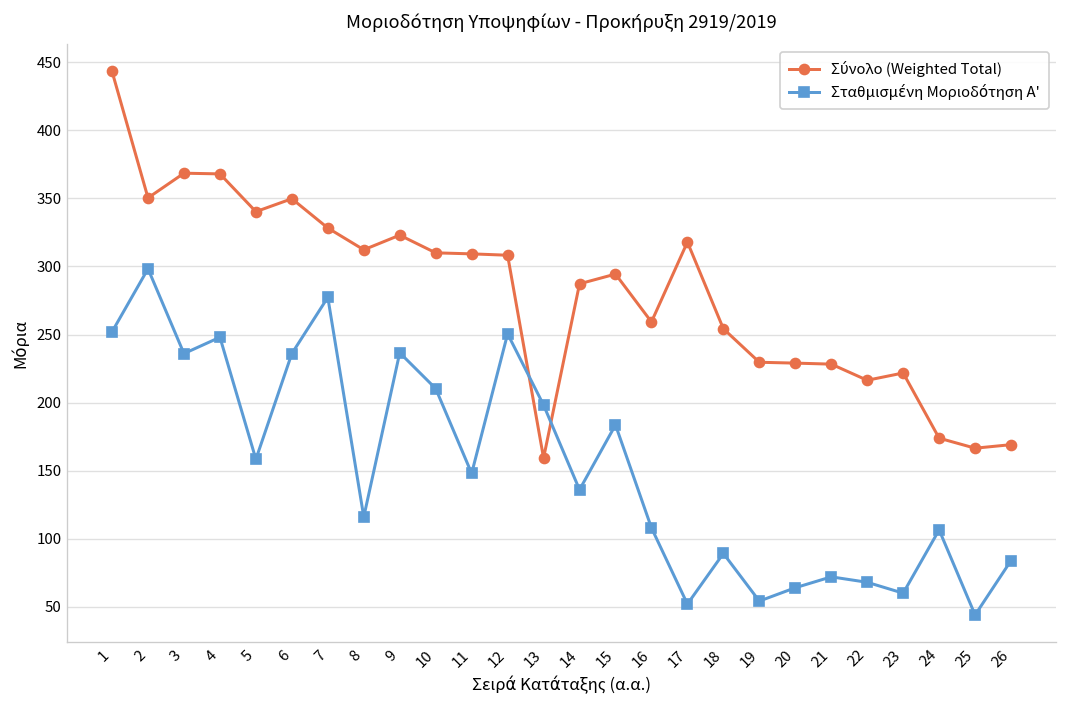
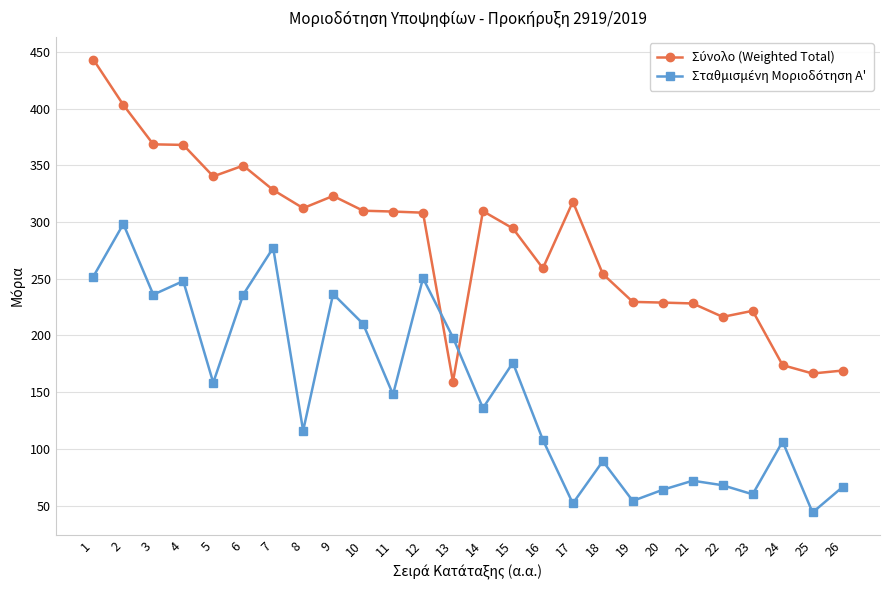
  {
    "Σύνολο (Weighted Total)": {
      "1": 443,
-     "2": 350,
+     "2": 403,
      "3": 369,
      "4": 368,
      "5": 340,
      "6": 350,
      "7": 328,
      "8": 312,
      "9": 323,
      "10": 310,
      "11": 309,
      "12": 308,
      "13": 159,
-     "14": 287,
+     "14": 310,
      "15": 294,
      "16": 259,
      "17": 318,
      "18": 254,
      "19": 230,
      "20": 229,
      "21": 228,
      "22": 216,
      "23": 222,
      "24": 174,
      "25": 167,
      "26": 169
    },
    "Σταθμισμένη Μοριοδότηση Α'": {
      "1": 252,
      "2": 298,
      "3": 236,
      "4": 248,
      "5": 158,
      "6": 236,
      "7": 277,
      "8": 116,
      "9": 237,
      "10": 210,
      "11": 148,
      "12": 251,
      "13": 198,
      "14": 136,
-     "15": 184,
+     "15": 176,
      "16": 108,
      "17": 52,
      "18": 89,
      "19": 54,
      "20": 64,
      "21": 72,
      "22": 68,
      "23": 60,
      "24": 107,
      "25": 44,
-     "26": 84
+     "26": 66
    }
  }
